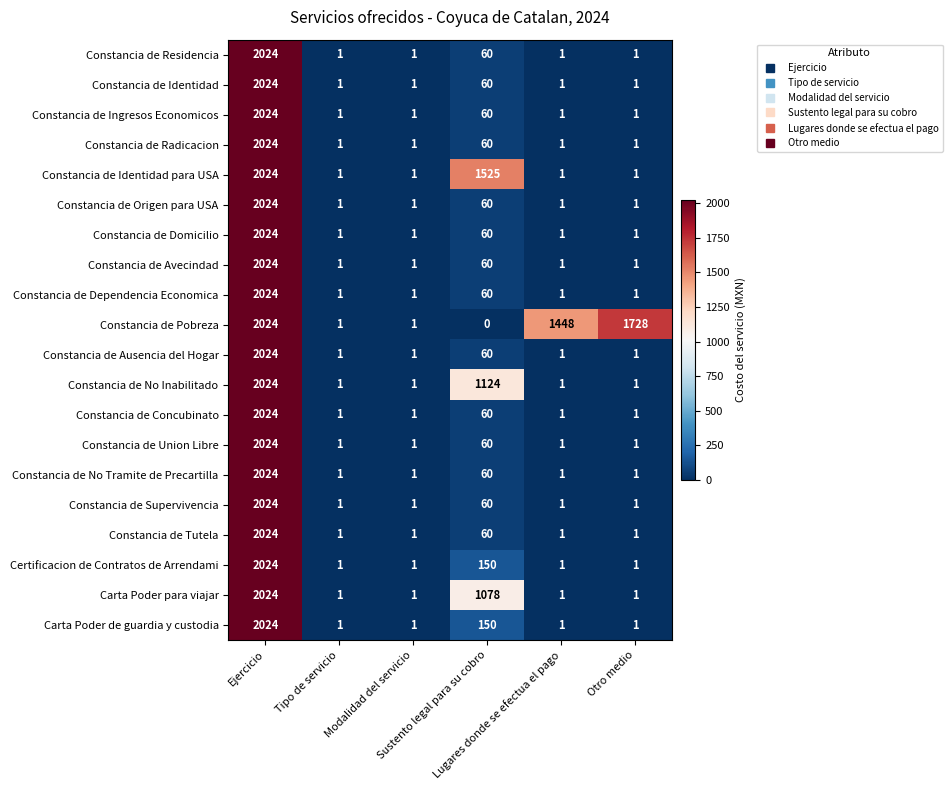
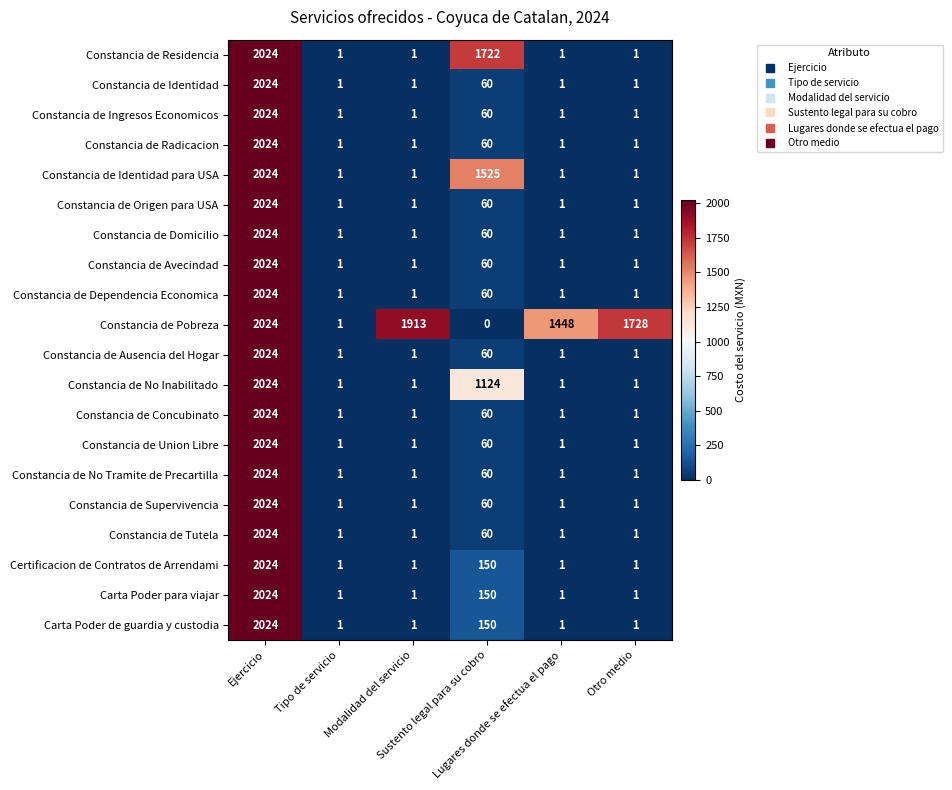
  {
    "Constancia de Residencia": {
      "Ejercicio": 2024,
      "Tipo de servicio": 1,
      "Modalidad del servicio": 1,
-     "Sustento legal para su cobro": 60,
+     "Sustento legal para su cobro": 1722,
      "Lugares donde se efectua el pago": 1,
      "Otro medio": 1
    },
    "Constancia de Identidad": {
      "Ejercicio": 2024,
      "Tipo de servicio": 1,
      "Modalidad del servicio": 1,
      "Sustento legal para su cobro": 60,
      "Lugares donde se efectua el pago": 1,
      "Otro medio": 1
    },
    "Constancia de Ingresos Economicos": {
      "Ejercicio": 2024,
      "Tipo de servicio": 1,
      "Modalidad del servicio": 1,
      "Sustento legal para su cobro": 60,
      "Lugares donde se efectua el pago": 1,
      "Otro medio": 1
    },
    "Constancia de Radicacion": {
      "Ejercicio": 2024,
      "Tipo de servicio": 1,
      "Modalidad del servicio": 1,
      "Sustento legal para su cobro": 60,
      "Lugares donde se efectua el pago": 1,
      "Otro medio": 1
    },
    "Constancia de Identidad para USA": {
      "Ejercicio": 2024,
      "Tipo de servicio": 1,
      "Modalidad del servicio": 1,
      "Sustento legal para su cobro": 1525,
      "Lugares donde se efectua el pago": 1,
      "Otro medio": 1
    },
    "Constancia de Origen para USA": {
      "Ejercicio": 2024,
      "Tipo de servicio": 1,
      "Modalidad del servicio": 1,
      "Sustento legal para su cobro": 60,
      "Lugares donde se efectua el pago": 1,
      "Otro medio": 1
    },
    "Constancia de Domicilio": {
      "Ejercicio": 2024,
      "Tipo de servicio": 1,
      "Modalidad del servicio": 1,
      "Sustento legal para su cobro": 60,
      "Lugares donde se efectua el pago": 1,
      "Otro medio": 1
    },
    "Constancia de Avecindad": {
      "Ejercicio": 2024,
      "Tipo de servicio": 1,
      "Modalidad del servicio": 1,
      "Sustento legal para su cobro": 60,
      "Lugares donde se efectua el pago": 1,
      "Otro medio": 1
    },
    "Constancia de Dependencia Economica": {
      "Ejercicio": 2024,
      "Tipo de servicio": 1,
      "Modalidad del servicio": 1,
      "Sustento legal para su cobro": 60,
      "Lugares donde se efectua el pago": 1,
      "Otro medio": 1
    },
    "Constancia de Pobreza": {
      "Ejercicio": 2024,
      "Tipo de servicio": 1,
-     "Modalidad del servicio": 1,
+     "Modalidad del servicio": 1913,
      "Sustento legal para su cobro": 0,
      "Lugares donde se efectua el pago": 1448,
      "Otro medio": 1728
    },
    "Constancia de Ausencia del Hogar": {
      "Ejercicio": 2024,
      "Tipo de servicio": 1,
      "Modalidad del servicio": 1,
      "Sustento legal para su cobro": 60,
      "Lugares donde se efectua el pago": 1,
      "Otro medio": 1
    },
    "Constancia de No Inabilitado": {
      "Ejercicio": 2024,
      "Tipo de servicio": 1,
      "Modalidad del servicio": 1,
      "Sustento legal para su cobro": 1124,
      "Lugares donde se efectua el pago": 1,
      "Otro medio": 1
    },
    "Constancia de Concubinato": {
      "Ejercicio": 2024,
      "Tipo de servicio": 1,
      "Modalidad del servicio": 1,
      "Sustento legal para su cobro": 60,
      "Lugares donde se efectua el pago": 1,
      "Otro medio": 1
    },
    "Constancia de Union Libre": {
      "Ejercicio": 2024,
      "Tipo de servicio": 1,
      "Modalidad del servicio": 1,
      "Sustento legal para su cobro": 60,
      "Lugares donde se efectua el pago": 1,
      "Otro medio": 1
    },
    "Constancia de No Tramite de Precartilla": {
      "Ejercicio": 2024,
      "Tipo de servicio": 1,
      "Modalidad del servicio": 1,
      "Sustento legal para su cobro": 60,
      "Lugares donde se efectua el pago": 1,
      "Otro medio": 1
    },
    "Constancia de Supervivencia": {
      "Ejercicio": 2024,
      "Tipo de servicio": 1,
      "Modalidad del servicio": 1,
      "Sustento legal para su cobro": 60,
      "Lugares donde se efectua el pago": 1,
      "Otro medio": 1
    },
    "Constancia de Tutela": {
      "Ejercicio": 2024,
      "Tipo de servicio": 1,
      "Modalidad del servicio": 1,
      "Sustento legal para su cobro": 60,
      "Lugares donde se efectua el pago": 1,
      "Otro medio": 1
    },
    "Certificacion de Contratos de Arrendami": {
      "Ejercicio": 2024,
      "Tipo de servicio": 1,
      "Modalidad del servicio": 1,
      "Sustento legal para su cobro": 150,
      "Lugares donde se efectua el pago": 1,
      "Otro medio": 1
    },
    "Carta Poder para viajar": {
      "Ejercicio": 2024,
      "Tipo de servicio": 1,
      "Modalidad del servicio": 1,
-     "Sustento legal para su cobro": 1078,
+     "Sustento legal para su cobro": 150,
      "Lugares donde se efectua el pago": 1,
      "Otro medio": 1
    },
    "Carta Poder de guardia y custodia": {
      "Ejercicio": 2024,
      "Tipo de servicio": 1,
      "Modalidad del servicio": 1,
      "Sustento legal para su cobro": 150,
      "Lugares donde se efectua el pago": 1,
      "Otro medio": 1
    }
  }
